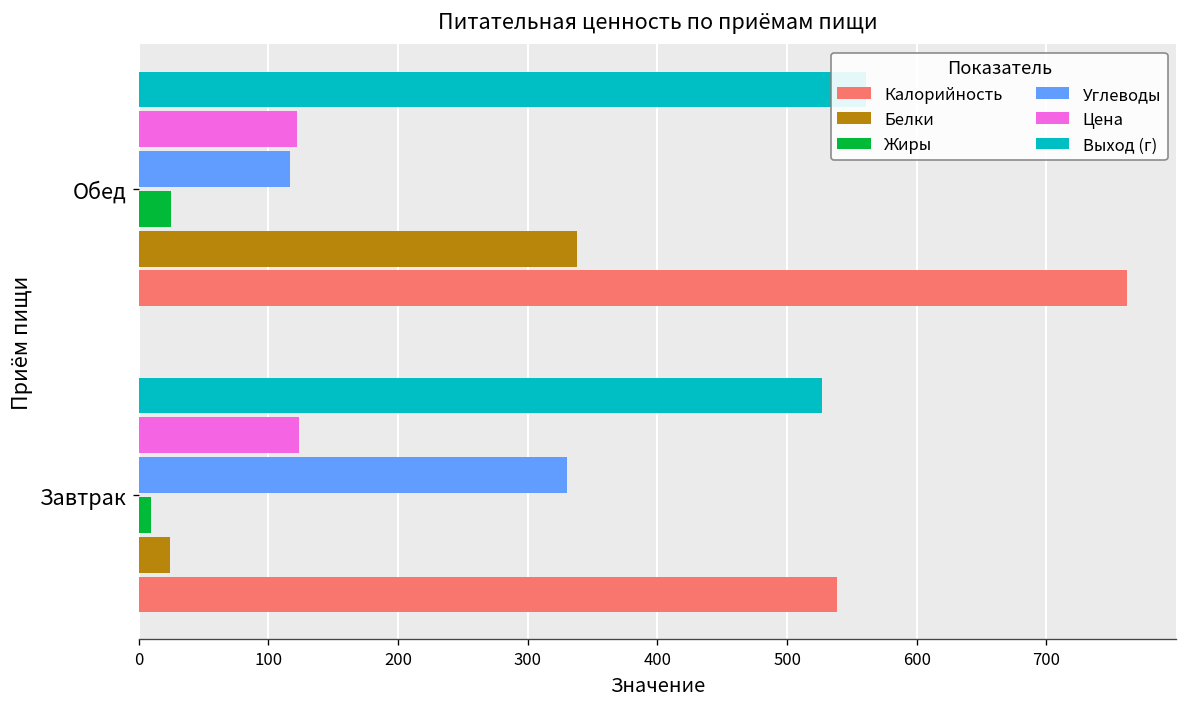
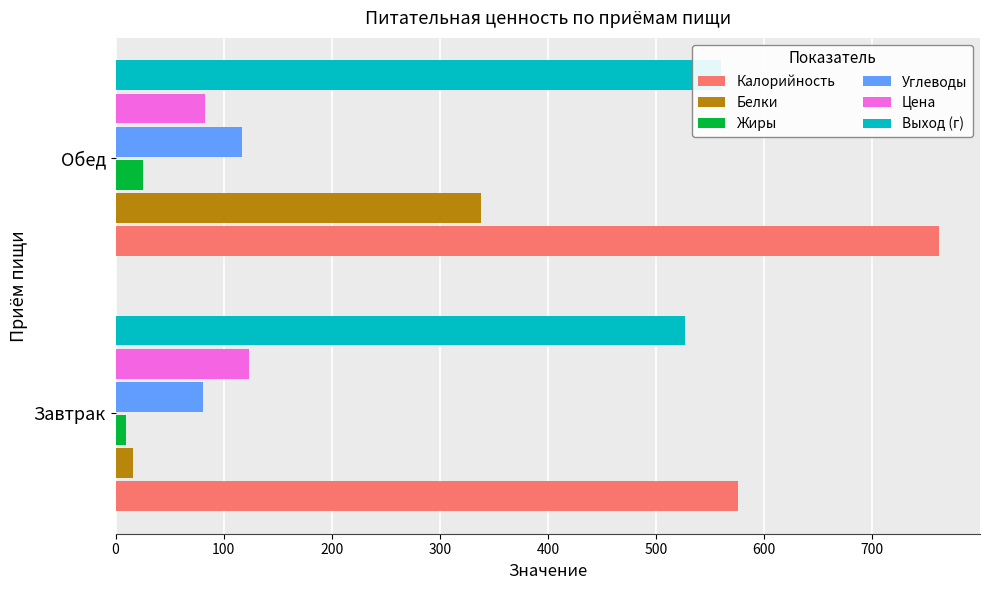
  {
    "Калорийность": {
      "Обед": 762,
-     "Завтрак": 538
+     "Завтрак": 576
    },
    "Белки": {
      "Обед": 338,
-     "Завтрак": 24
+     "Завтрак": 16
    },
    "Жиры": {
      "Обед": 25,
      "Завтрак": 10
    },
    "Углеводы": {
      "Обед": 117,
-     "Завтрак": 330
+     "Завтрак": 81
    },
    "Цена": {
-     "Обед": 122,
+     "Обед": 83,
      "Завтрак": 124
    },
    "Выход (г)": {
      "Завтрак": 527
    }
  }
